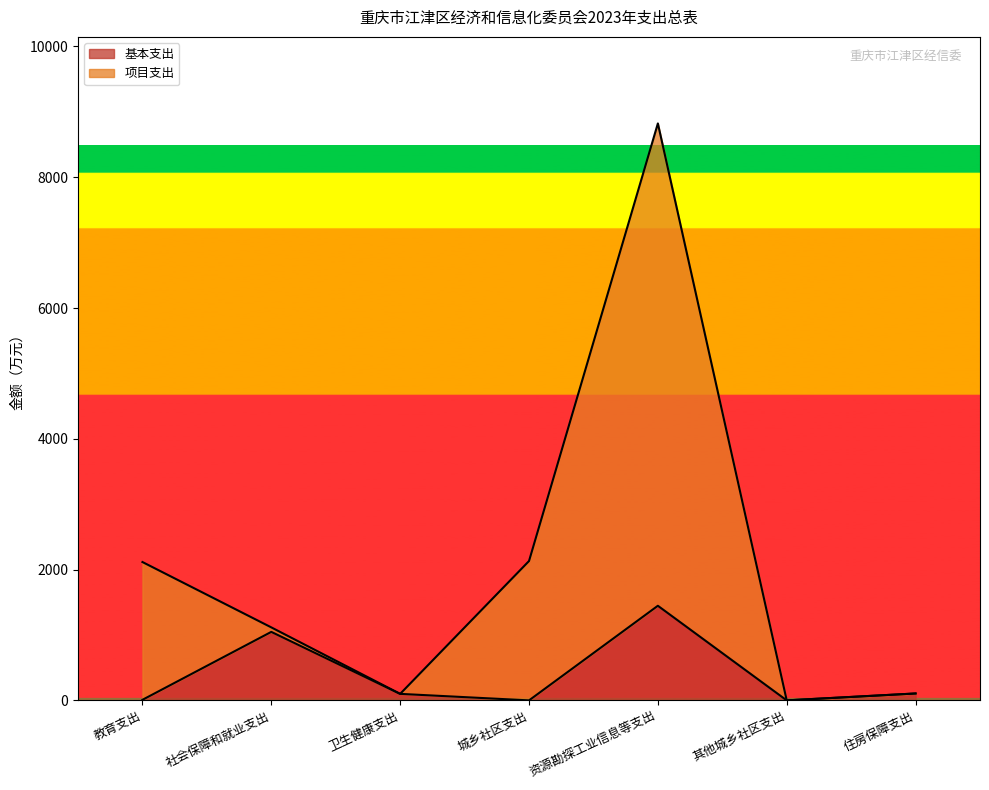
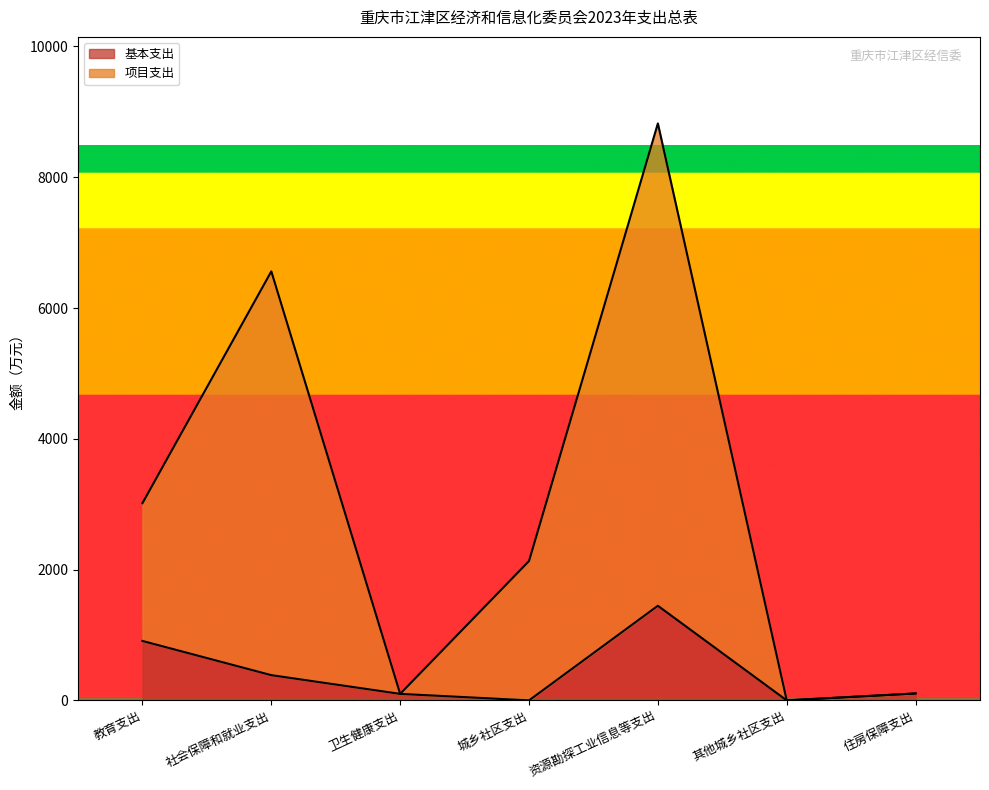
  {
    "基本支出": {
-     "教育支出": 0,
-     "社会保障和就业支出": 1000,
+     "教育支出": 900,
+     "社会保障和就业支出": 400,
      "城乡社区支出": 0,
      "资源勘探工业信息等支出": 1400
    },
    "项目支出": {
      "教育支出": 2100,
-     "社会保障和就业支出": 100,
+     "社会保障和就业支出": 6200,
      "城乡社区支出": 2100,
      "资源勘探工业信息等支出": 7400
    }
  }
